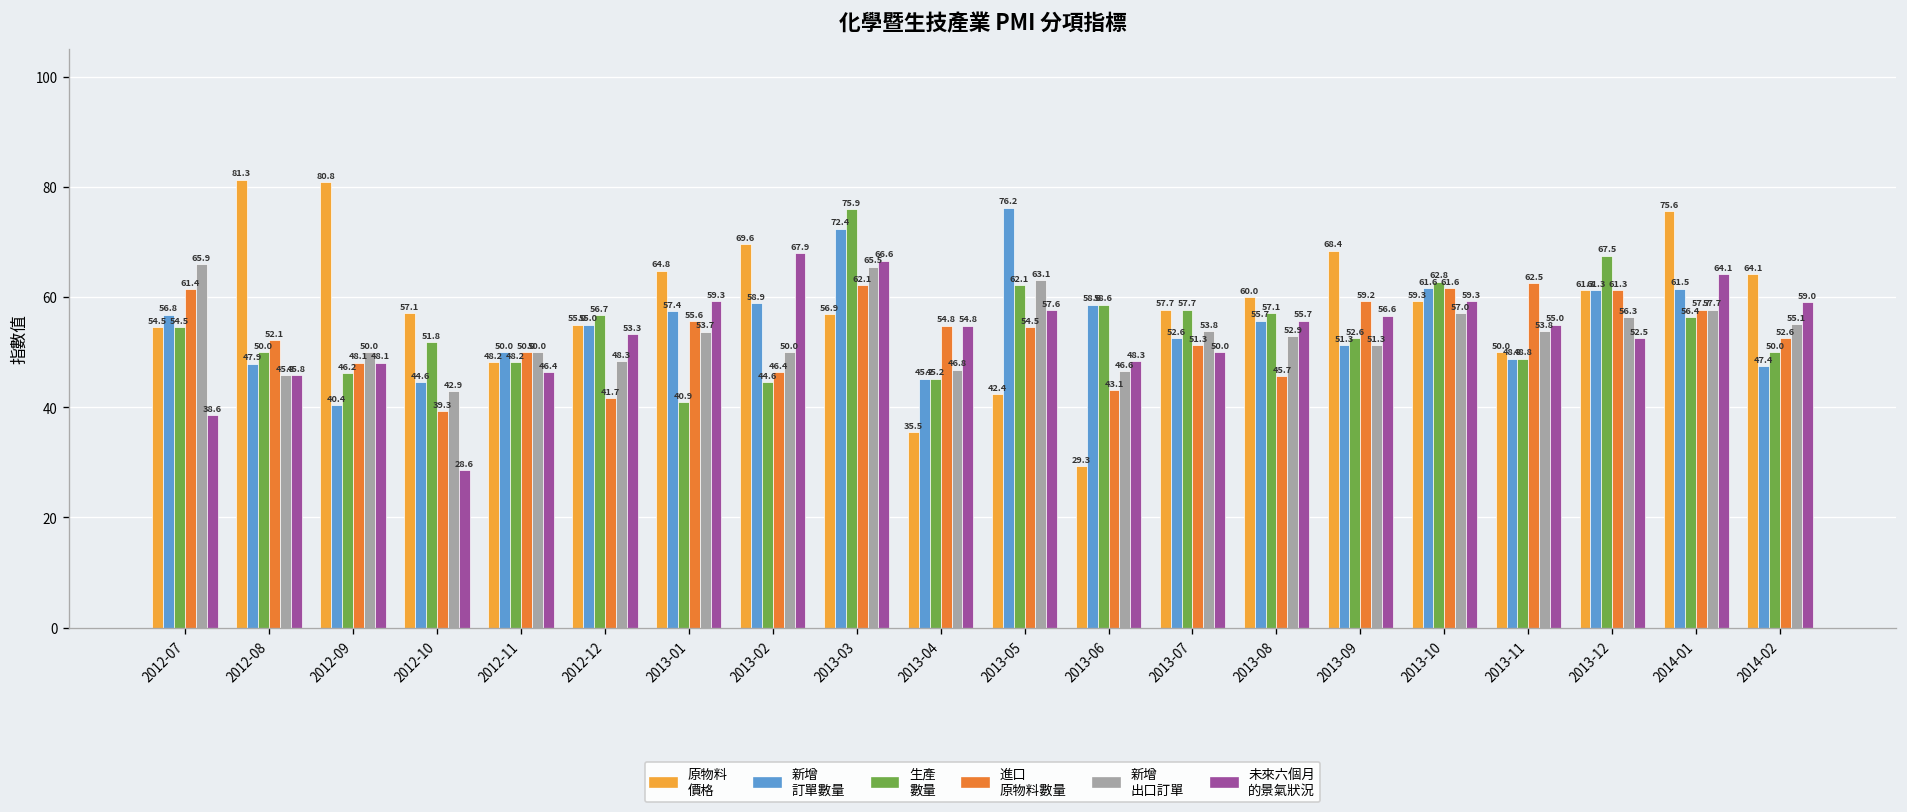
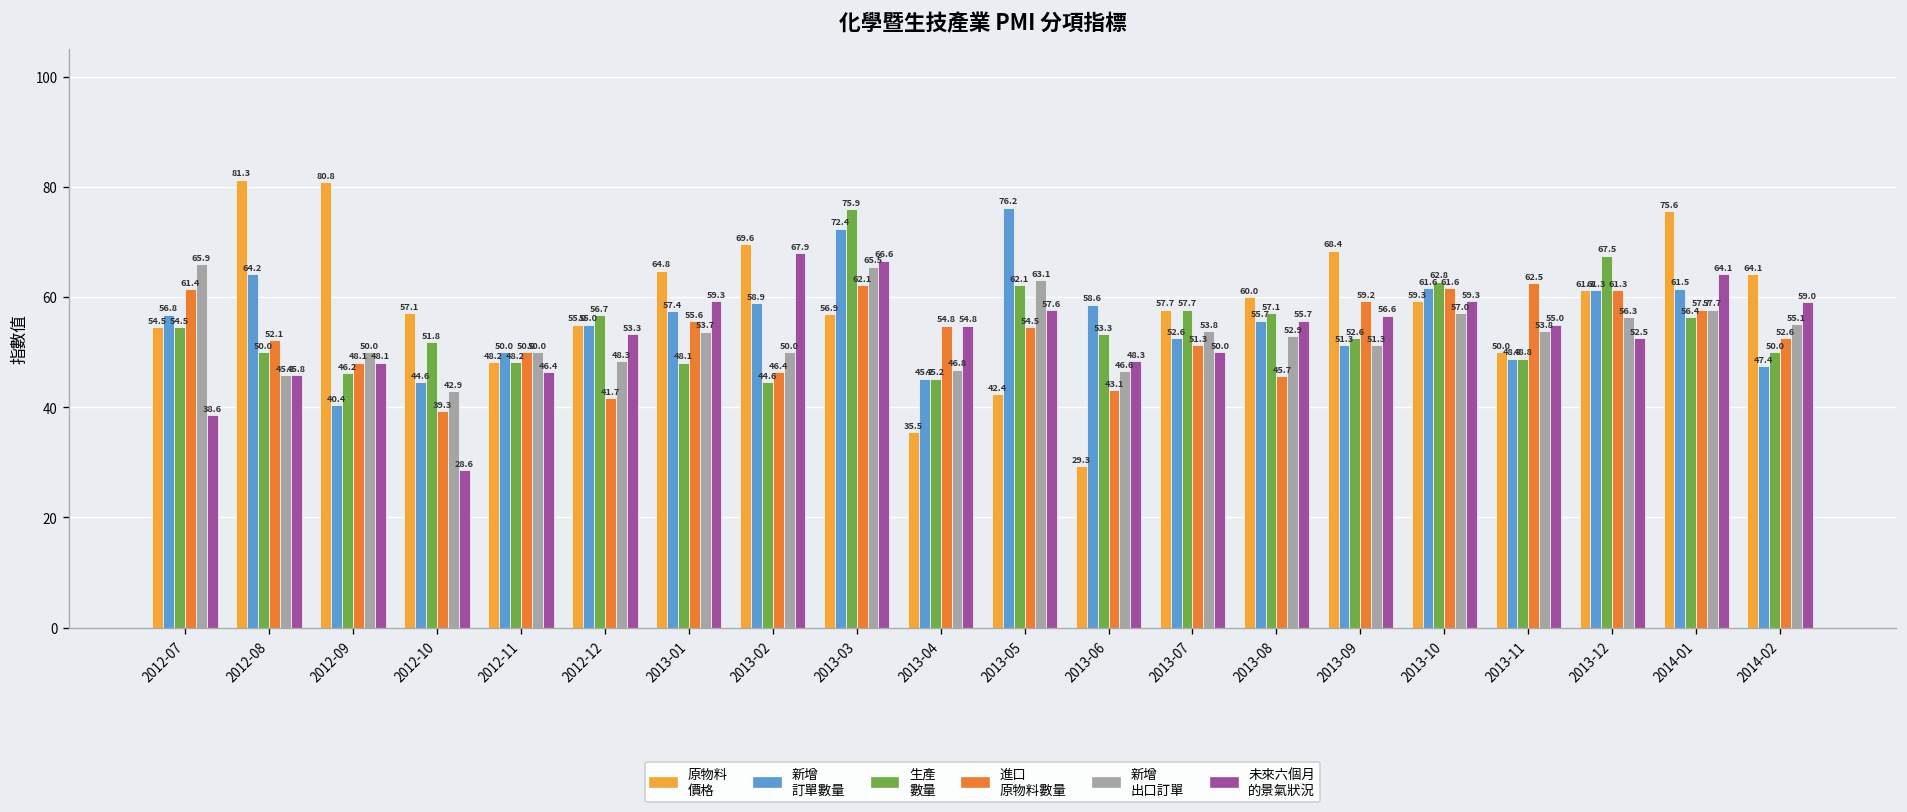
  {
    "新增 訂單數量": {
      "2012-07": 56.8,
-     "2012-08": 47.9,
+     "2012-08": 64.2,
      "2012-09": 40.4,
      "2012-10": 44.6,
      "2012-11": 50.0,
      "2013-01": 57.4,
      "2013-02": 58.9,
      "2013-03": 72.4,
      "2013-05": 76.2,
      "2013-06": 58.6,
      "2013-07": 52.6,
      "2013-08": 55.7,
      "2013-09": 51.3,
      "2014-01": 61.5,
      "2014-02": 47.4
    },
    "生產 數量": {
      "2012-07": 54.5,
      "2012-08": 50.0,
      "2012-09": 46.2,
      "2012-10": 51.8,
      "2012-11": 48.2,
      "2012-12": 56.7,
-     "2013-01": 40.9,
+     "2013-01": 48.1,
      "2013-02": 44.6,
      "2013-03": 75.9,
      "2013-05": 62.1,
-     "2013-06": 58.6,
+     "2013-06": 53.3,
      "2013-07": 57.7,
      "2013-08": 57.1,
      "2013-09": 52.6,
      "2013-12": 67.5,
      "2014-01": 56.4,
      "2014-02": 50.0
    },
    "新增 出口訂單": {
      "2012-07": 65.9,
      "2012-09": 50.0,
      "2012-10": 42.9,
      "2012-12": 48.3,
      "2013-01": 53.7,
      "2013-02": 50.0,
      "2013-04": 46.8,
      "2013-05": 63.1,
      "2013-06": 46.6,
      "2013-07": 53.8,
      "2013-08": 52.9,
      "2013-09": 51.3,
      "2013-10": 57.0,
      "2013-12": 56.3,
      "2014-02": 55.1
    },
    "未來六個月 的景氣狀況": {
      "2012-07": 38.6,
      "2012-09": 48.1,
      "2012-10": 28.6,
      "2012-11": 46.4,
      "2012-12": 53.3,
      "2013-01": 59.3,
      "2013-02": 67.9,
      "2013-04": 54.8,
      "2013-05": 57.6,
      "2013-06": 48.3,
      "2013-07": 50.0,
      "2013-08": 55.7,
      "2013-09": 56.6,
      "2013-10": 59.3,
      "2013-12": 52.5,
      "2014-01": 64.1,
      "2014-02": 59.0
    }
  }
